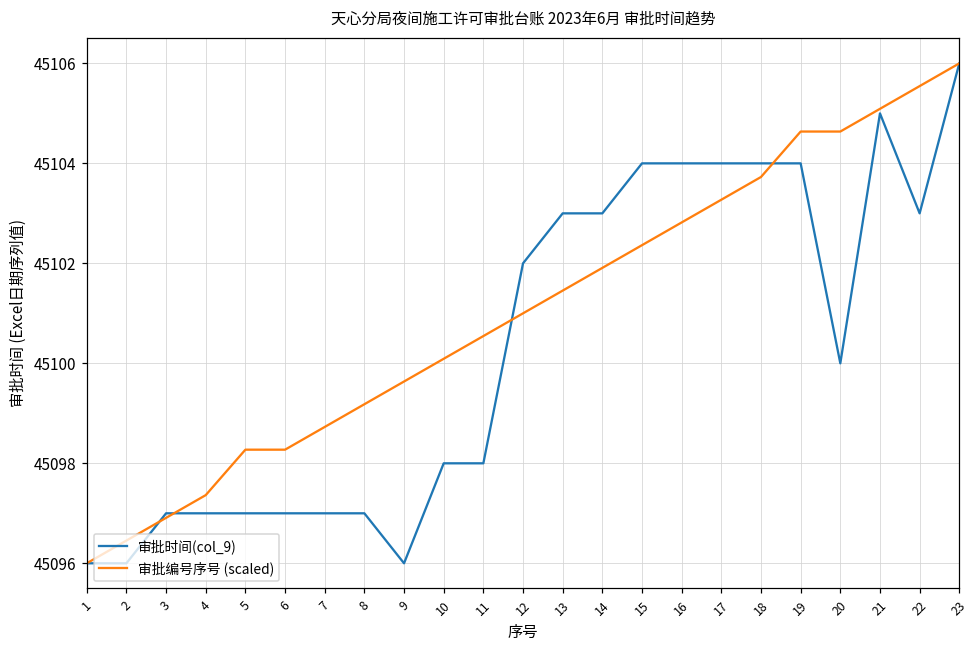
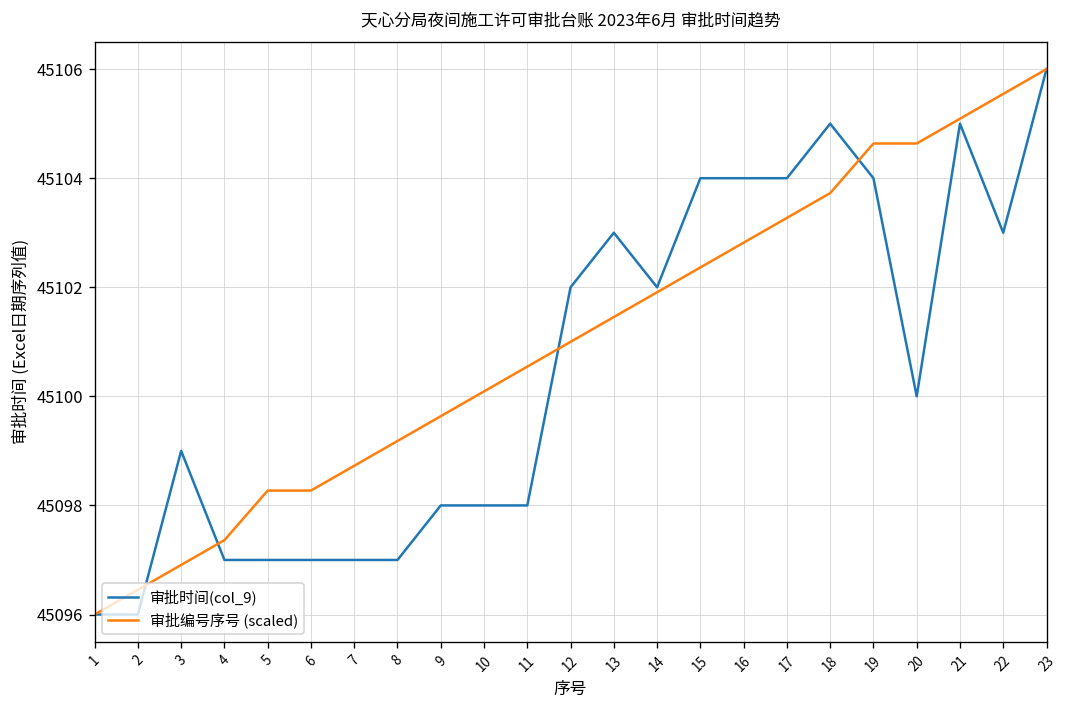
  {
    "审批时间(col_9)": {
-     "3": 45097,
+     "3": 45099,
      "4": 45097,
      "5": 45097,
      "6": 45097,
      "7": 45097,
      "8": 45097,
-     "9": 45096,
+     "9": 45098,
      "10": 45098,
      "11": 45098,
      "12": 45102,
      "13": 45103,
-     "14": 45103,
+     "14": 45102,
      "15": 45104,
      "16": 45104,
      "17": 45104,
-     "18": 45104,
+     "18": 45105,
      "19": 45104,
      "20": 45100,
      "21": 45105,
      "22": 45103
    },
    "审批编号序号 (scaled)": {
      "3": 45096.9,
      "4": 45097.4,
      "5": 45098.3,
      "6": 45098.3,
      "7": 45098.7,
      "8": 45099.2,
      "9": 45099.6,
      "10": 45100.1,
      "11": 45100.5,
      "12": 45101,
      "13": 45101.5,
      "14": 45101.9,
      "15": 45102.4,
      "16": 45102.8,
      "17": 45103.3,
      "18": 45103.7,
      "19": 45104.6,
      "20": 45104.6,
      "21": 45105.1,
      "22": 45105.5
    }
  }
